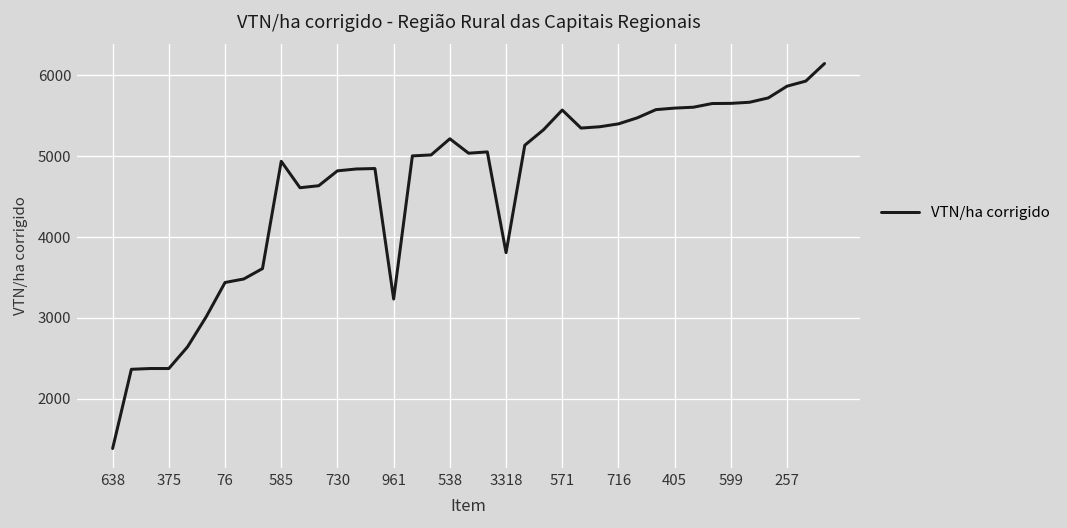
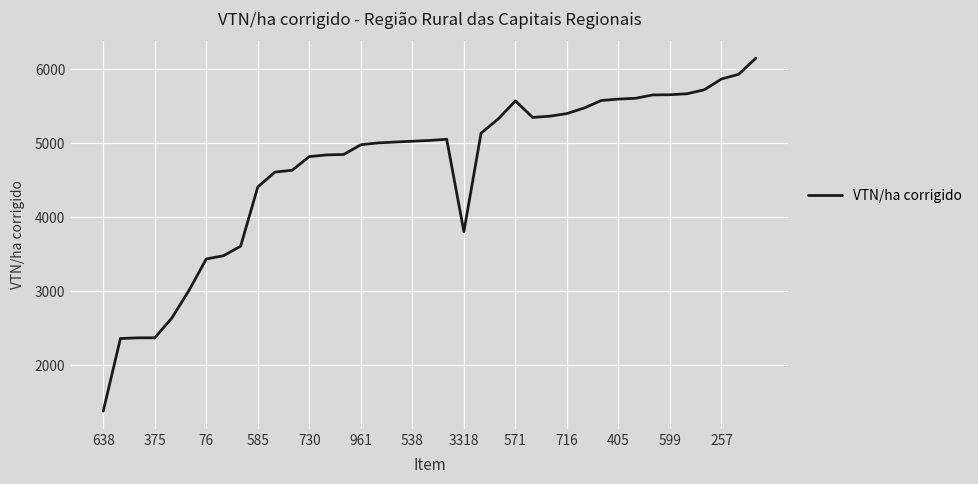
  {
    "638": 1400,
    "375": 2400,
    "76": 3400,
-   "585": 4900,
+   "585": 4400,
    "730": 4800,
-   "961": 3200,
-   "538": 5200,
+   "961": 5000,
+   "538": 5000,
    "3318": 3800,
    "571": 5600,
    "716": 5400,
    "405": 5600,
    "599": 5700,
    "257": 5900
  }
